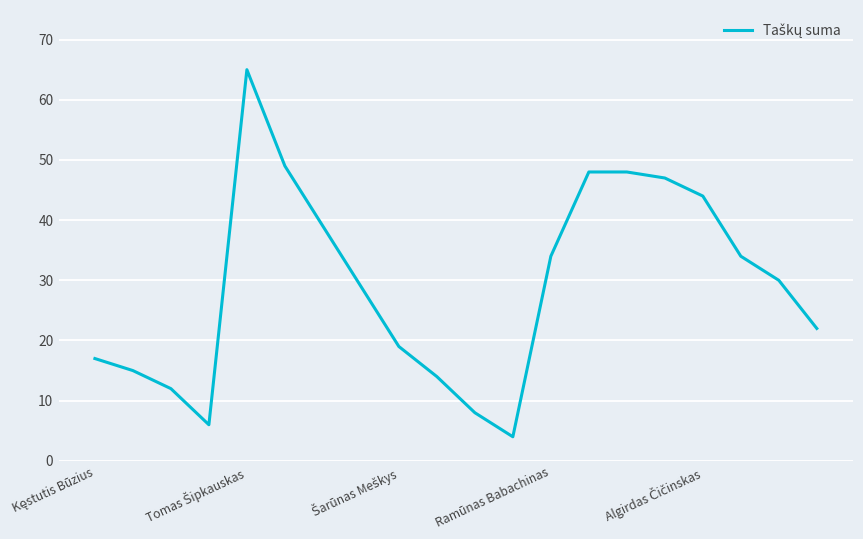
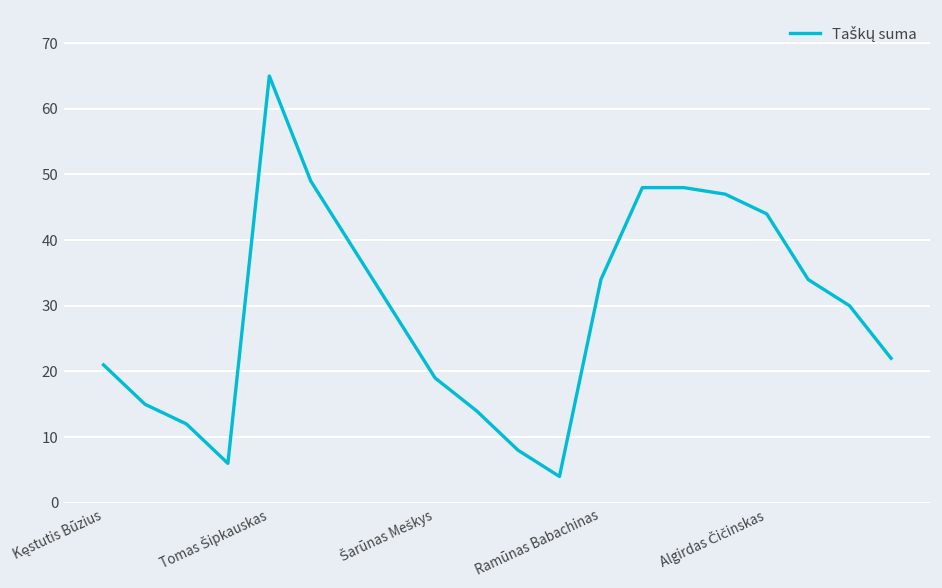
  {
-   "Kęstutis Būzius": 17,
+   "Kęstutis Būzius": 21,
    "Tomas Šipkauskas": 65,
    "Šarūnas Meškys": 19,
    "Ramūnas Babachinas": 34,
    "Algirdas Čičinskas": 44
  }
